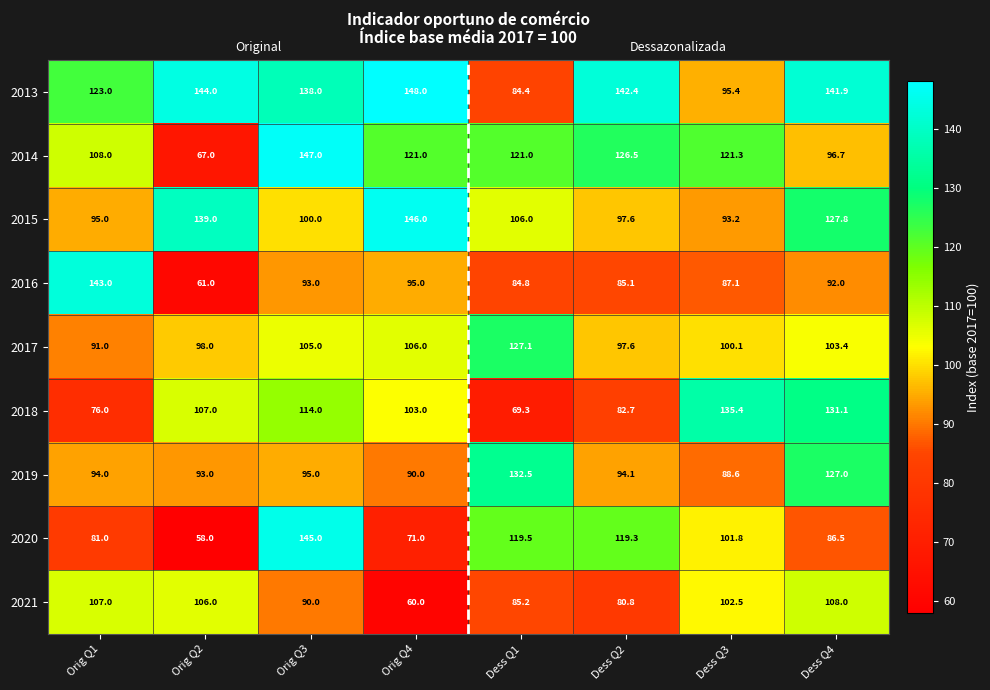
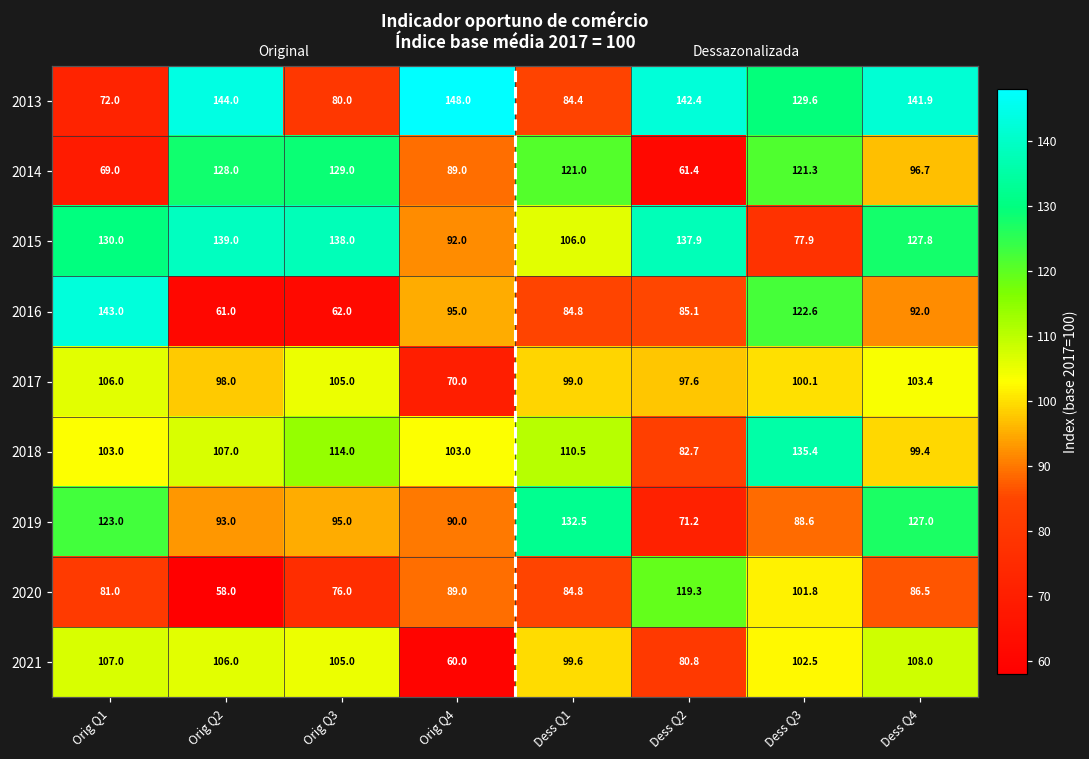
  {
    "2013": {
-     "Orig Q1": 123.0,
+     "Orig Q1": 72.0,
      "Orig Q2": 144.0,
-     "Orig Q3": 138.0,
+     "Orig Q3": 80.0,
      "Orig Q4": 148.0,
      "Dess Q1": 84.4,
      "Dess Q2": 142.4,
-     "Dess Q3": 95.4,
+     "Dess Q3": 129.6,
      "Dess Q4": 141.9
    },
    "2014": {
-     "Orig Q1": 108.0,
-     "Orig Q2": 67.0,
-     "Orig Q3": 147.0,
-     "Orig Q4": 121.0,
+     "Orig Q1": 69.0,
+     "Orig Q2": 128.0,
+     "Orig Q3": 129.0,
+     "Orig Q4": 89.0,
      "Dess Q1": 121.0,
-     "Dess Q2": 126.5,
+     "Dess Q2": 61.4,
      "Dess Q3": 121.3,
      "Dess Q4": 96.7
    },
    "2015": {
-     "Orig Q1": 95.0,
+     "Orig Q1": 130.0,
      "Orig Q2": 139.0,
-     "Orig Q3": 100.0,
-     "Orig Q4": 146.0,
+     "Orig Q3": 138.0,
+     "Orig Q4": 92.0,
      "Dess Q1": 106.0,
-     "Dess Q2": 97.6,
-     "Dess Q3": 93.2,
+     "Dess Q2": 137.9,
+     "Dess Q3": 77.9,
      "Dess Q4": 127.8
    },
    "2016": {
      "Orig Q1": 143.0,
      "Orig Q2": 61.0,
-     "Orig Q3": 93.0,
+     "Orig Q3": 62.0,
      "Orig Q4": 95.0,
      "Dess Q1": 84.8,
      "Dess Q2": 85.1,
-     "Dess Q3": 87.1,
+     "Dess Q3": 122.6,
      "Dess Q4": 92.0
    },
    "2017": {
-     "Orig Q1": 91.0,
+     "Orig Q1": 106.0,
      "Orig Q2": 98.0,
      "Orig Q3": 105.0,
-     "Orig Q4": 106.0,
-     "Dess Q1": 127.1,
+     "Orig Q4": 70.0,
+     "Dess Q1": 99.0,
      "Dess Q2": 97.6,
      "Dess Q3": 100.1,
      "Dess Q4": 103.4
    },
    "2018": {
-     "Orig Q1": 76.0,
+     "Orig Q1": 103.0,
      "Orig Q2": 107.0,
      "Orig Q3": 114.0,
      "Orig Q4": 103.0,
-     "Dess Q1": 69.3,
+     "Dess Q1": 110.5,
      "Dess Q2": 82.7,
      "Dess Q3": 135.4,
-     "Dess Q4": 131.1
+     "Dess Q4": 99.4
    },
    "2019": {
-     "Orig Q1": 94.0,
+     "Orig Q1": 123.0,
      "Orig Q2": 93.0,
      "Orig Q3": 95.0,
      "Orig Q4": 90.0,
      "Dess Q1": 132.5,
-     "Dess Q2": 94.1,
+     "Dess Q2": 71.2,
      "Dess Q3": 88.6,
      "Dess Q4": 127.0
    },
    "2020": {
      "Orig Q1": 81.0,
      "Orig Q2": 58.0,
-     "Orig Q3": 145.0,
-     "Orig Q4": 71.0,
-     "Dess Q1": 119.5,
+     "Orig Q3": 76.0,
+     "Orig Q4": 89.0,
+     "Dess Q1": 84.8,
      "Dess Q2": 119.3,
      "Dess Q3": 101.8,
      "Dess Q4": 86.5
    },
    "2021": {
      "Orig Q1": 107.0,
      "Orig Q2": 106.0,
-     "Orig Q3": 90.0,
+     "Orig Q3": 105.0,
      "Orig Q4": 60.0,
-     "Dess Q1": 85.2,
+     "Dess Q1": 99.6,
      "Dess Q2": 80.8,
      "Dess Q3": 102.5,
      "Dess Q4": 108.0
    }
  }
